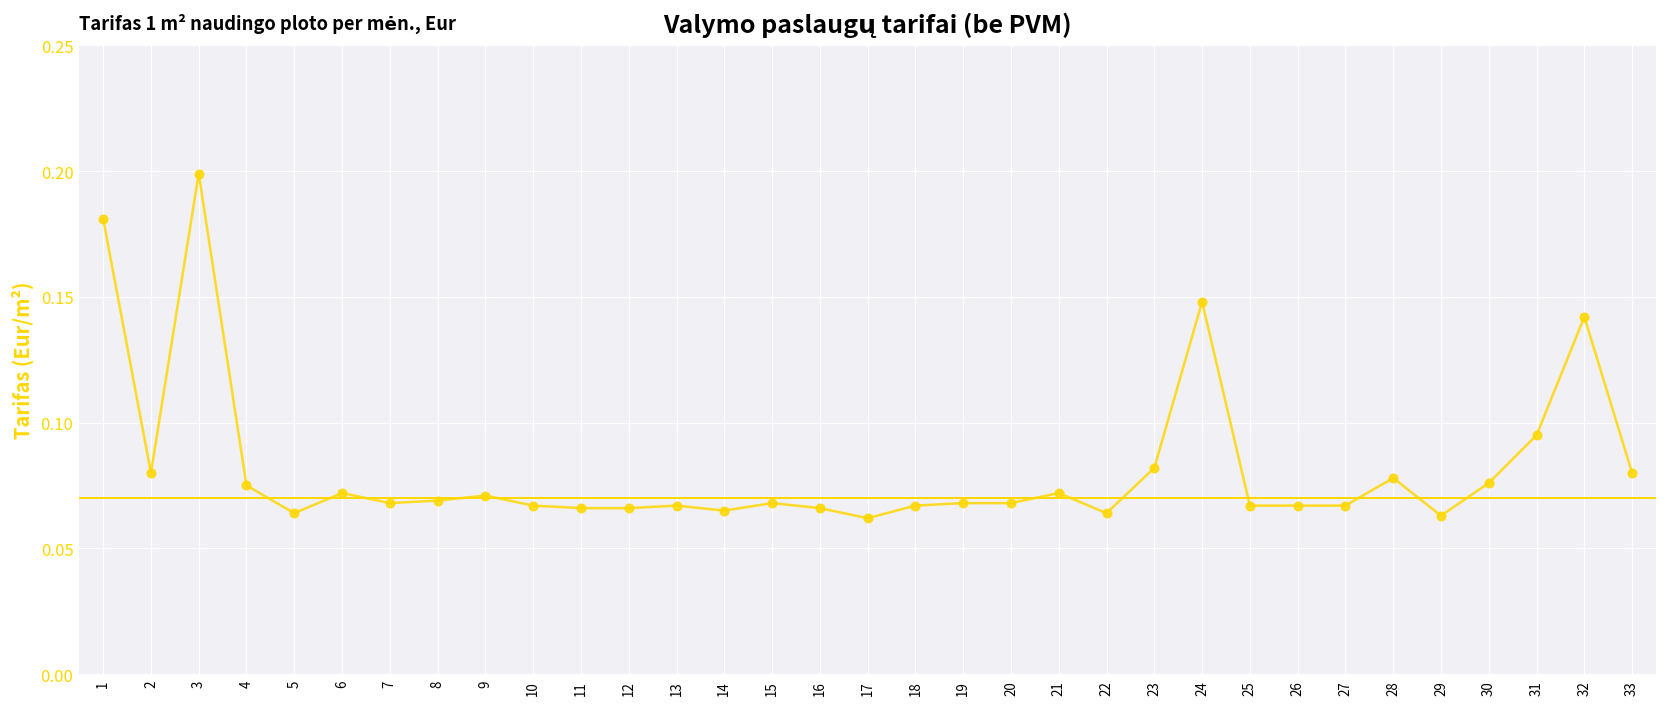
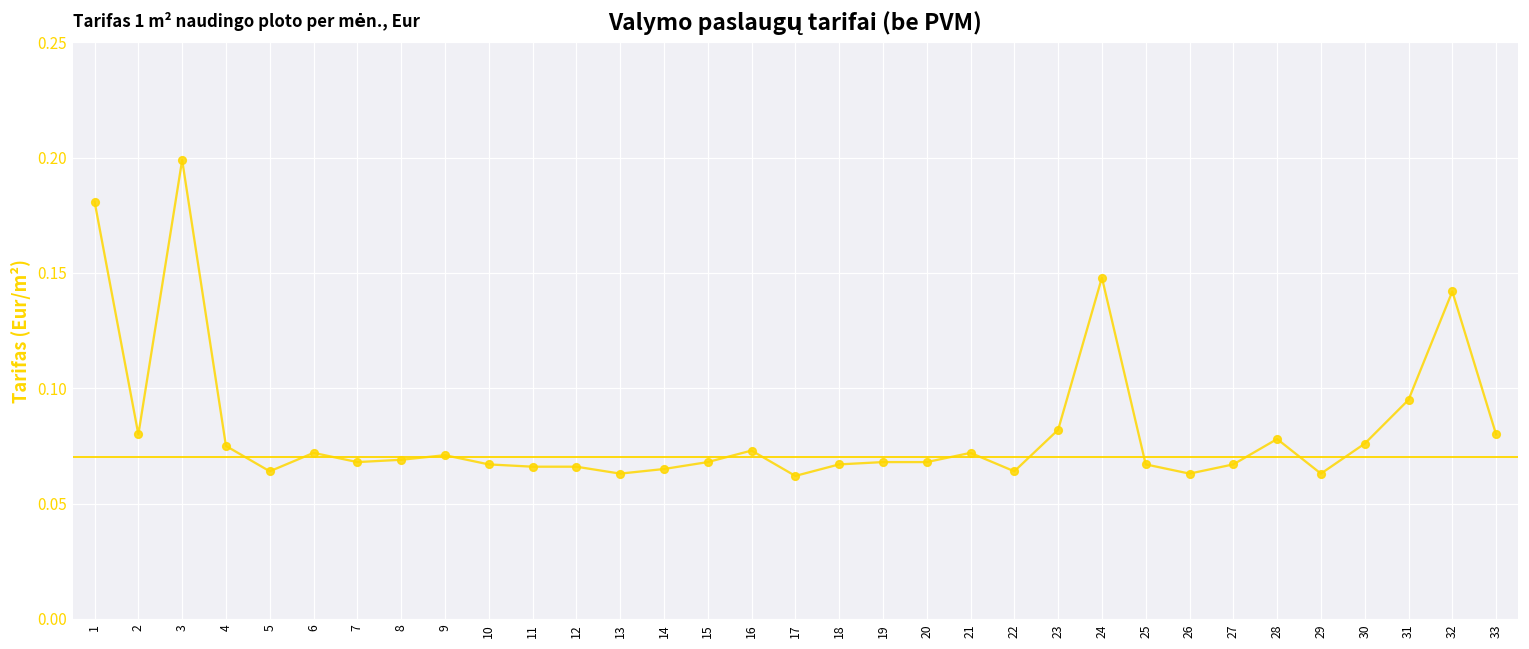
  {
    "1": 0.181,
    "2": 0.080,
    "3": 0.199,
    "4": 0.075,
    "5": 0.064,
    "6": 0.072,
    "7": 0.068,
    "8": 0.069,
    "9": 0.071,
    "10": 0.067,
    "11": 0.066,
    "12": 0.066,
-   "13": 0.067,
+   "13": 0.063,
    "14": 0.065,
    "15": 0.068,
-   "16": 0.066,
+   "16": 0.073,
    "17": 0.062,
    "18": 0.067,
    "19": 0.068,
    "20": 0.068,
    "21": 0.072,
    "22": 0.064,
    "23": 0.082,
    "24": 0.148,
    "25": 0.067,
-   "26": 0.067,
+   "26": 0.063,
    "27": 0.067,
    "28": 0.078,
    "29": 0.063,
    "30": 0.076,
    "31": 0.095,
    "32": 0.142,
    "33": 0.080
  }
